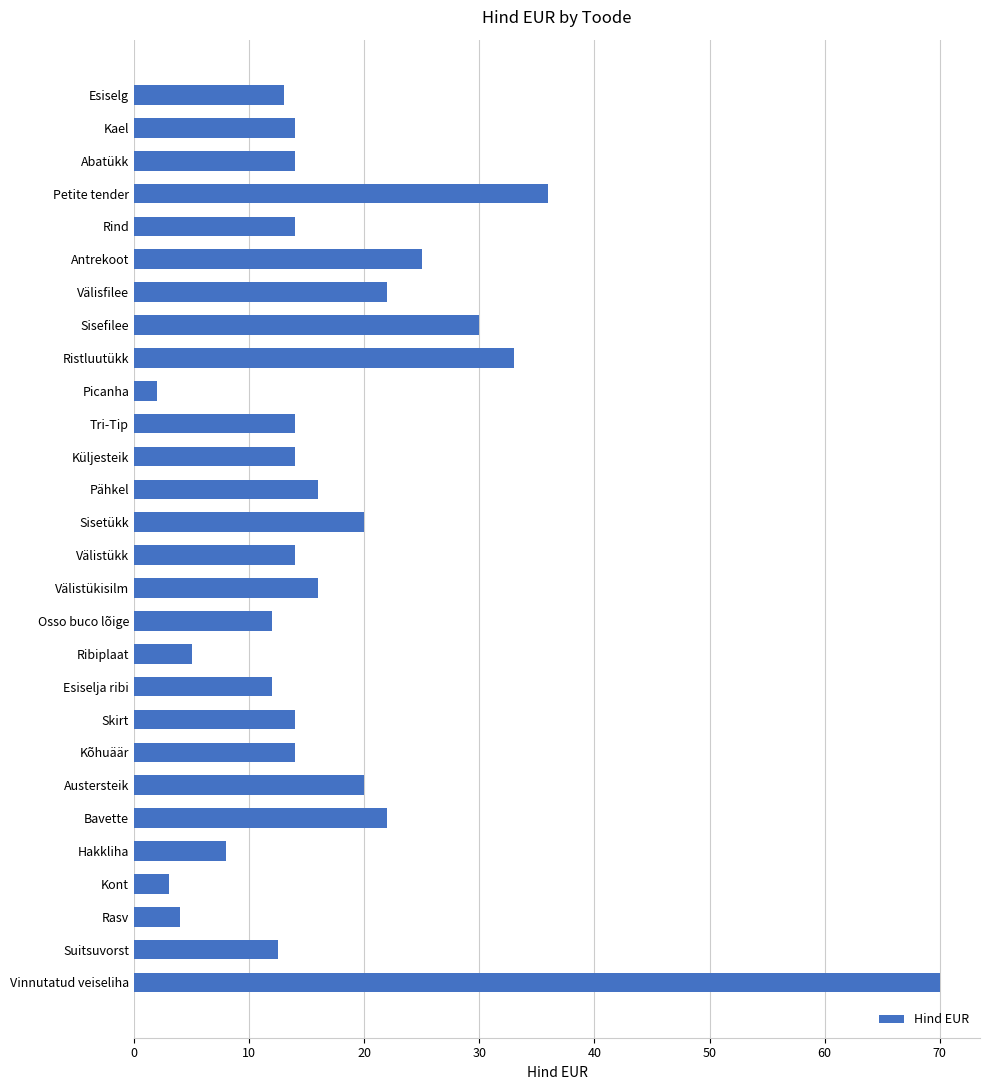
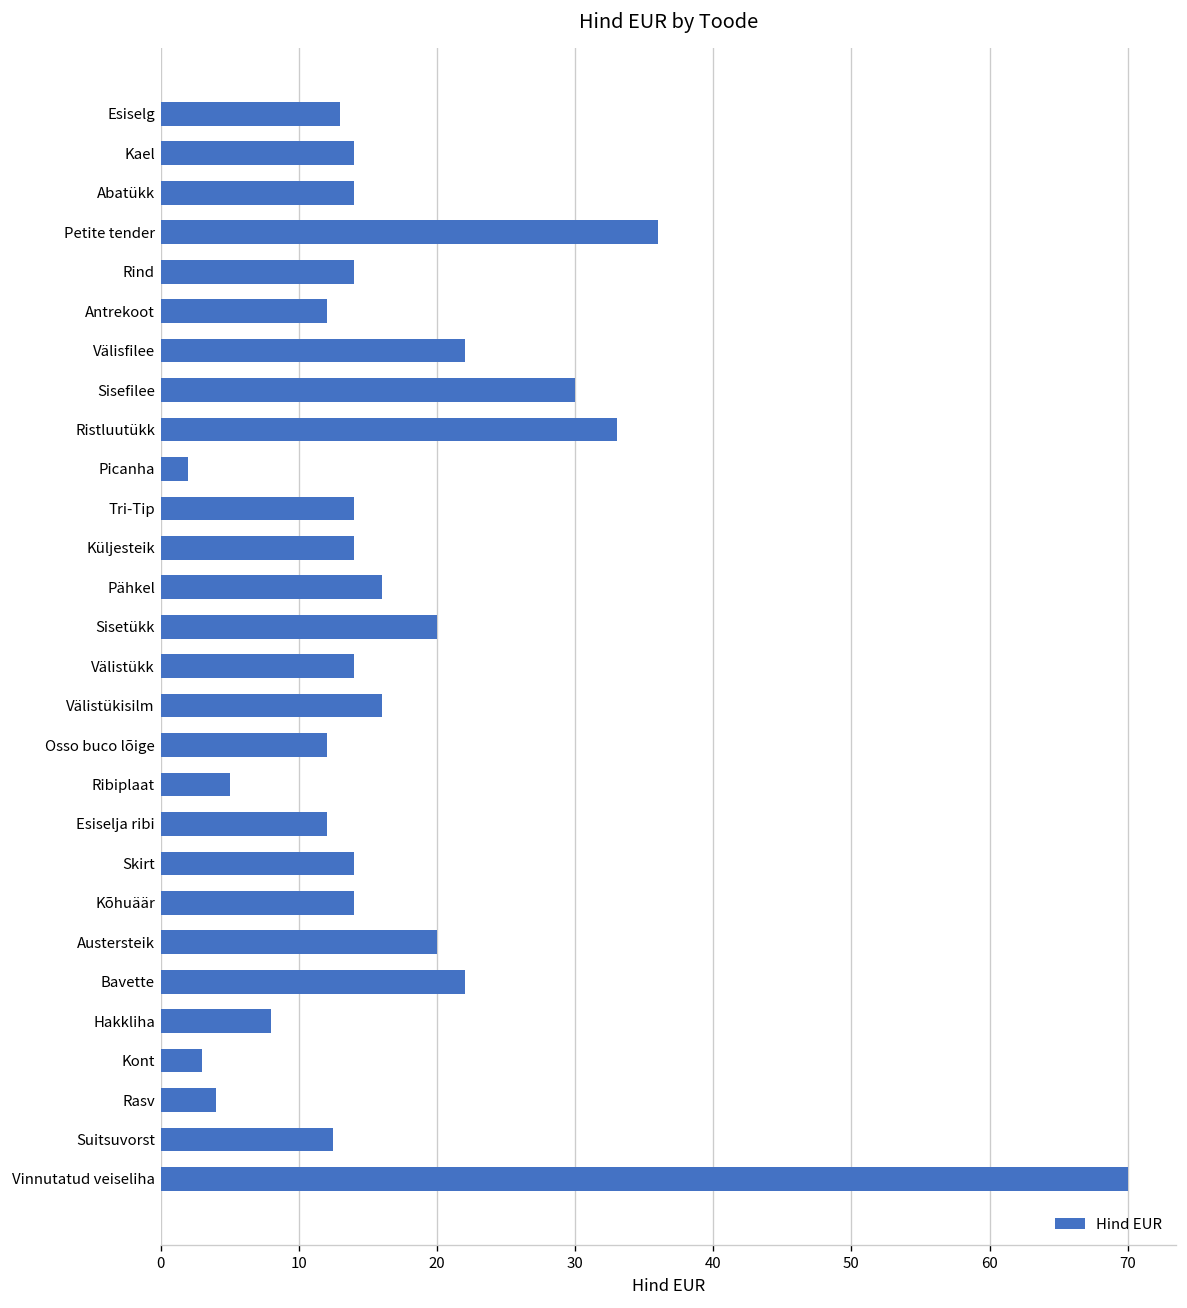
  {
    "Esiselg": 13,
    "Kael": 14,
    "Abatükk": 14,
    "Petite tender": 36,
    "Rind": 14,
-   "Antrekoot": 25,
+   "Antrekoot": 12,
    "Välisfilee": 22,
    "Sisefilee": 30,
    "Ristluutükk": 33,
    "Picanha": 2,
    "Tri-Tip": 14,
    "Küljesteik": 14,
    "Pähkel": 16,
    "Sisetükk": 20,
    "Välistükk": 14,
    "Välistükisilm": 16,
    "Osso buco lõige": 12,
    "Ribiplaat": 5,
    "Esiselja ribi": 12,
    "Skirt": 14,
    "Kõhuäär": 14,
    "Austersteik": 20,
    "Bavette": 22,
    "Hakkliha": 8,
    "Kont": 3,
    "Rasv": 4,
    "Suitsuvorst": 12.5,
    "Vinnutatud veiseliha": 70
  }
